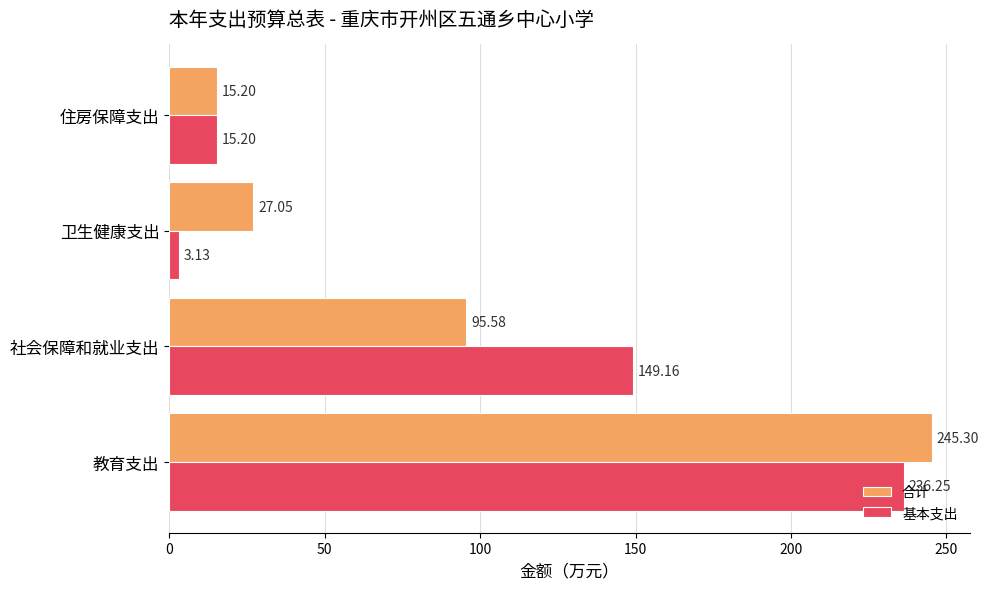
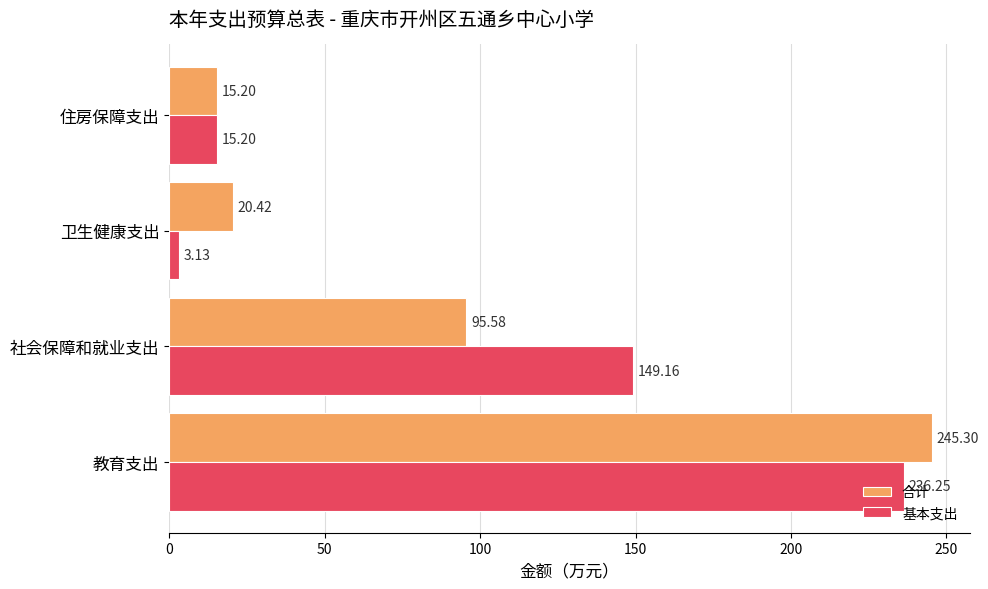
  {
    "合计": {
      "住房保障支出": 15.20,
-     "卫生健康支出": 27.05,
+     "卫生健康支出": 20.42,
      "社会保障和就业支出": 95.58,
      "教育支出": 245.30
    },
    "基本支出": {
      "住房保障支出": 15.20,
      "卫生健康支出": 3.13,
      "社会保障和就业支出": 149.16,
      "教育支出": 236.25
    }
  }
